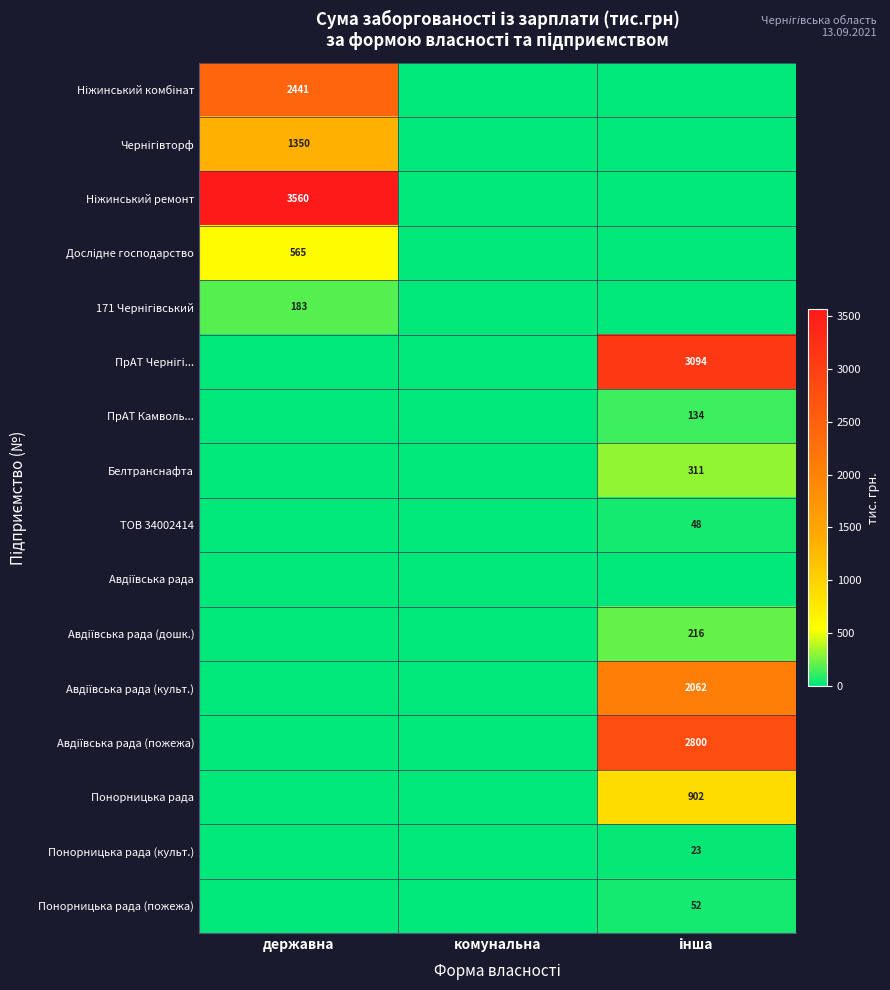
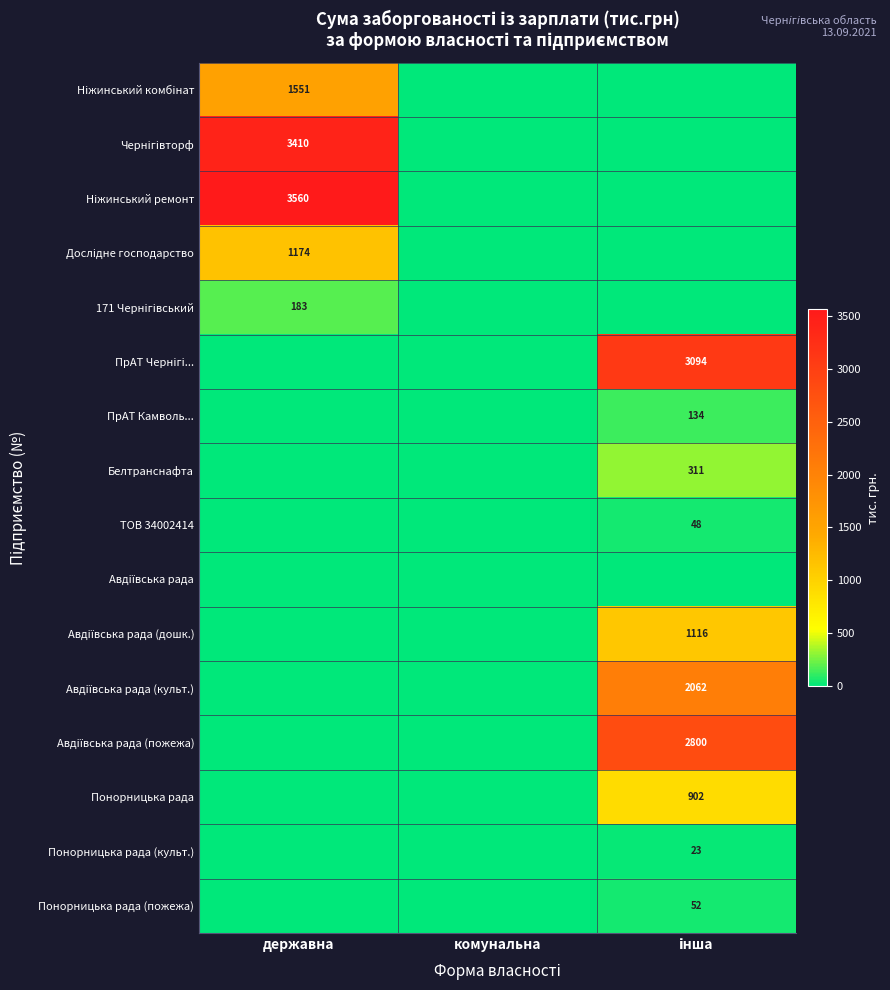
  {
    "Ніжинський комбінат": {
-     "державна": 2441
+     "державна": 1551
    },
    "Чернігівторф": {
-     "державна": 1350
+     "державна": 3410
    },
    "Ніжинський ремонт": {
      "державна": 3560
    },
    "Дослідне господарство": {
-     "державна": 565
+     "державна": 1174
    },
    "171 Чернігівський": {
      "державна": 183
    },
    "ПрАТ Чернігі...": {
      "інша": 3094
    },
    "ПрАТ Камволь...": {
      "інша": 134
    },
    "Белтранснафта": {
      "інша": 311
    },
    "ТОВ 34002414": {
      "інша": 48
    },
    "Авдіївська рада (дошк.)": {
-     "інша": 216
+     "інша": 1116
    },
    "Авдіївська рада (культ.)": {
      "інша": 2062
    },
    "Авдіївська рада (пожежа)": {
      "інша": 2800
    },
    "Понорницька рада": {
      "інша": 902
    },
    "Понорницька рада (культ.)": {
      "інша": 23
    },
    "Понорницька рада (пожежа)": {
      "інша": 52
    }
  }
